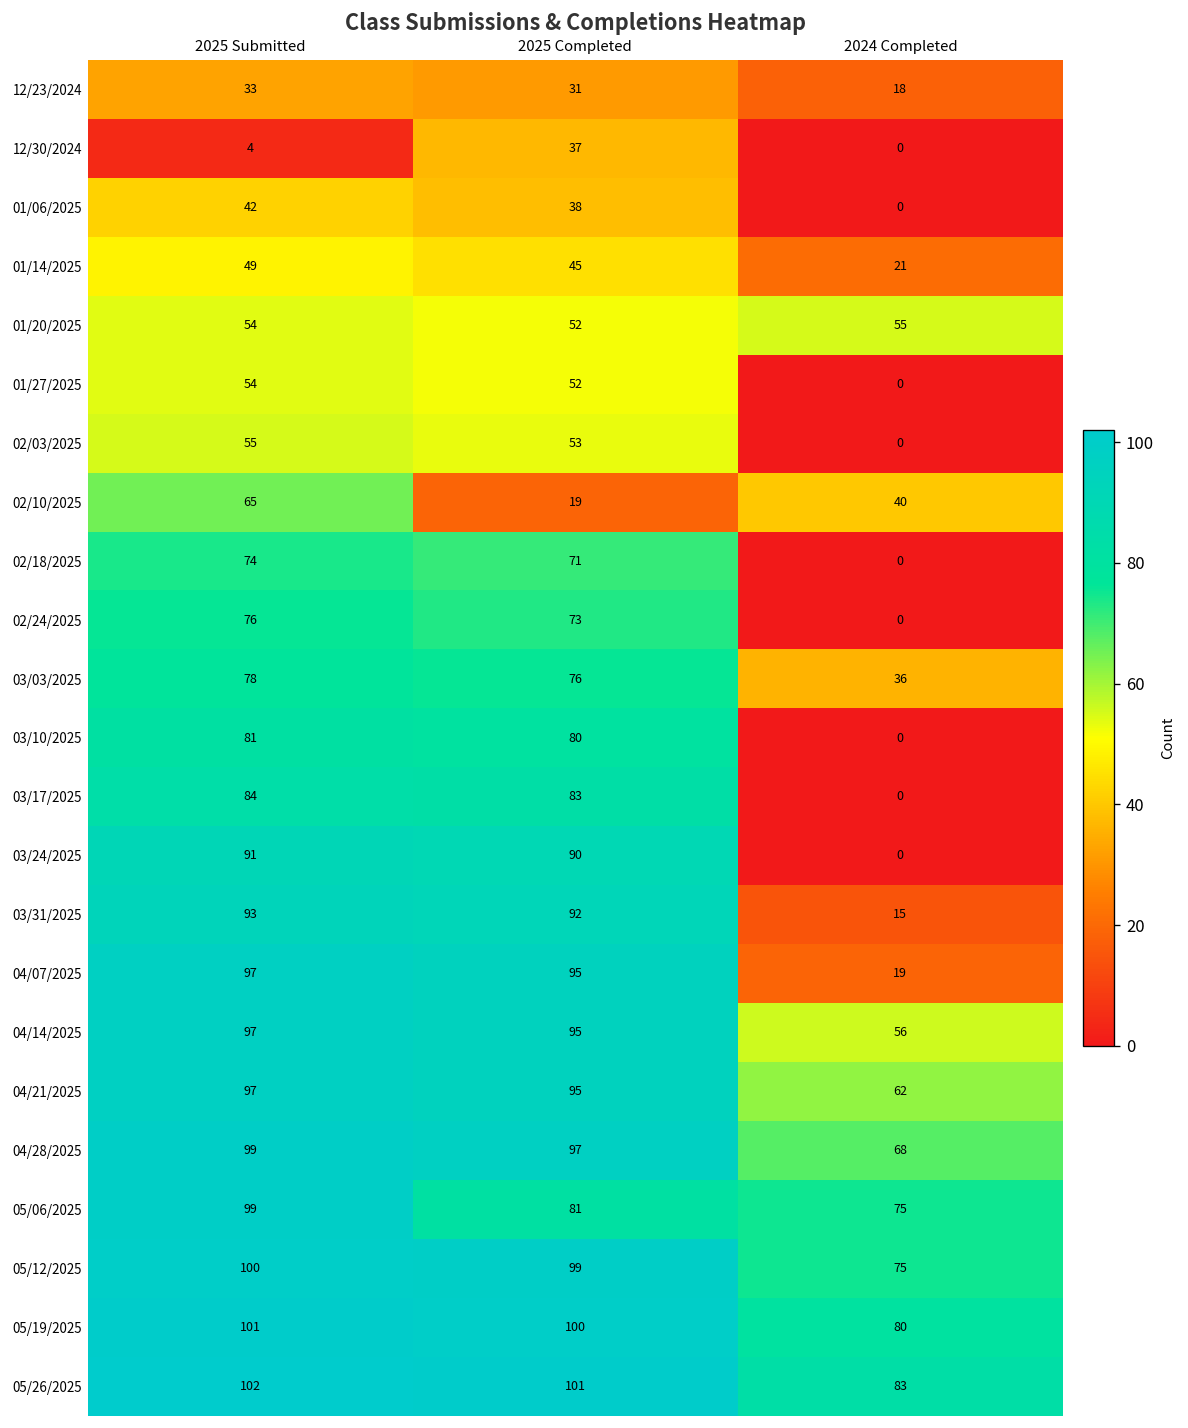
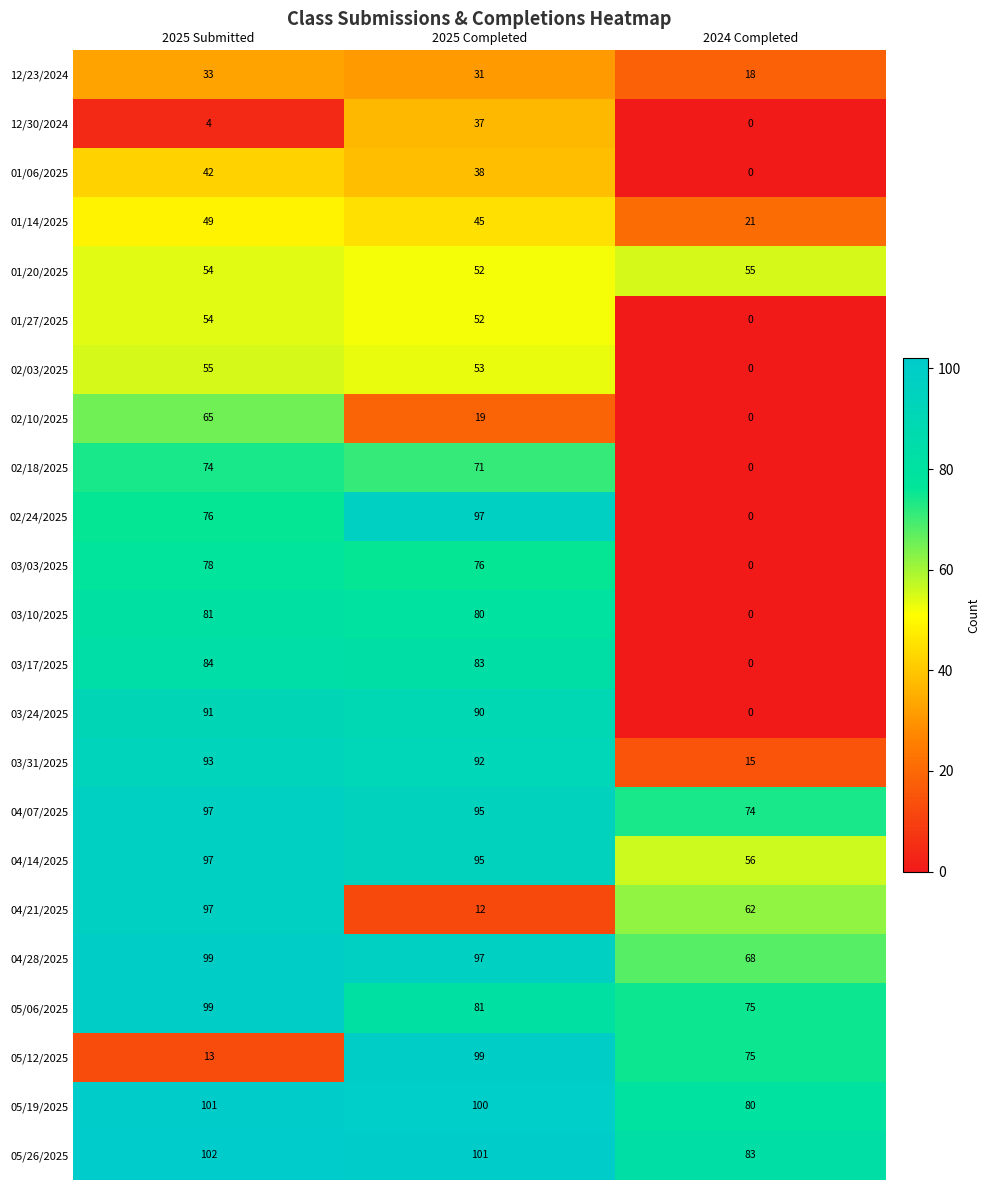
  {
    "12/23/2024": {
      "2025 Submitted": 33,
      "2025 Completed": 31,
      "2024 Completed": 18
    },
    "12/30/2024": {
      "2025 Submitted": 4,
      "2025 Completed": 37,
      "2024 Completed": 0
    },
    "01/06/2025": {
      "2025 Submitted": 42,
      "2025 Completed": 38,
      "2024 Completed": 0
    },
    "01/14/2025": {
      "2025 Submitted": 49,
      "2025 Completed": 45,
      "2024 Completed": 21
    },
    "01/20/2025": {
      "2025 Submitted": 54,
      "2025 Completed": 52,
      "2024 Completed": 55
    },
    "01/27/2025": {
      "2025 Submitted": 54,
      "2025 Completed": 52,
      "2024 Completed": 0
    },
    "02/03/2025": {
      "2025 Submitted": 55,
      "2025 Completed": 53,
      "2024 Completed": 0
    },
    "02/10/2025": {
      "2025 Submitted": 65,
      "2025 Completed": 19,
-     "2024 Completed": 40
+     "2024 Completed": 0
    },
    "02/18/2025": {
      "2025 Submitted": 74,
      "2025 Completed": 71,
      "2024 Completed": 0
    },
    "02/24/2025": {
      "2025 Submitted": 76,
-     "2025 Completed": 73,
+     "2025 Completed": 97,
      "2024 Completed": 0
    },
    "03/03/2025": {
      "2025 Submitted": 78,
      "2025 Completed": 76,
-     "2024 Completed": 36
+     "2024 Completed": 0
    },
    "03/10/2025": {
      "2025 Submitted": 81,
      "2025 Completed": 80,
      "2024 Completed": 0
    },
    "03/17/2025": {
      "2025 Submitted": 84,
      "2025 Completed": 83,
      "2024 Completed": 0
    },
    "03/24/2025": {
      "2025 Submitted": 91,
      "2025 Completed": 90,
      "2024 Completed": 0
    },
    "03/31/2025": {
      "2025 Submitted": 93,
      "2025 Completed": 92,
      "2024 Completed": 15
    },
    "04/07/2025": {
      "2025 Submitted": 97,
      "2025 Completed": 95,
-     "2024 Completed": 19
+     "2024 Completed": 74
    },
    "04/14/2025": {
      "2025 Submitted": 97,
      "2025 Completed": 95,
      "2024 Completed": 56
    },
    "04/21/2025": {
      "2025 Submitted": 97,
-     "2025 Completed": 95,
+     "2025 Completed": 12,
      "2024 Completed": 62
    },
    "04/28/2025": {
      "2025 Submitted": 99,
      "2025 Completed": 97,
      "2024 Completed": 68
    },
    "05/06/2025": {
      "2025 Submitted": 99,
      "2025 Completed": 81,
      "2024 Completed": 75
    },
    "05/12/2025": {
-     "2025 Submitted": 100,
+     "2025 Submitted": 13,
      "2025 Completed": 99,
      "2024 Completed": 75
    },
    "05/19/2025": {
      "2025 Submitted": 101,
      "2025 Completed": 100,
      "2024 Completed": 80
    },
    "05/26/2025": {
      "2025 Submitted": 102,
      "2025 Completed": 101,
      "2024 Completed": 83
    }
  }
